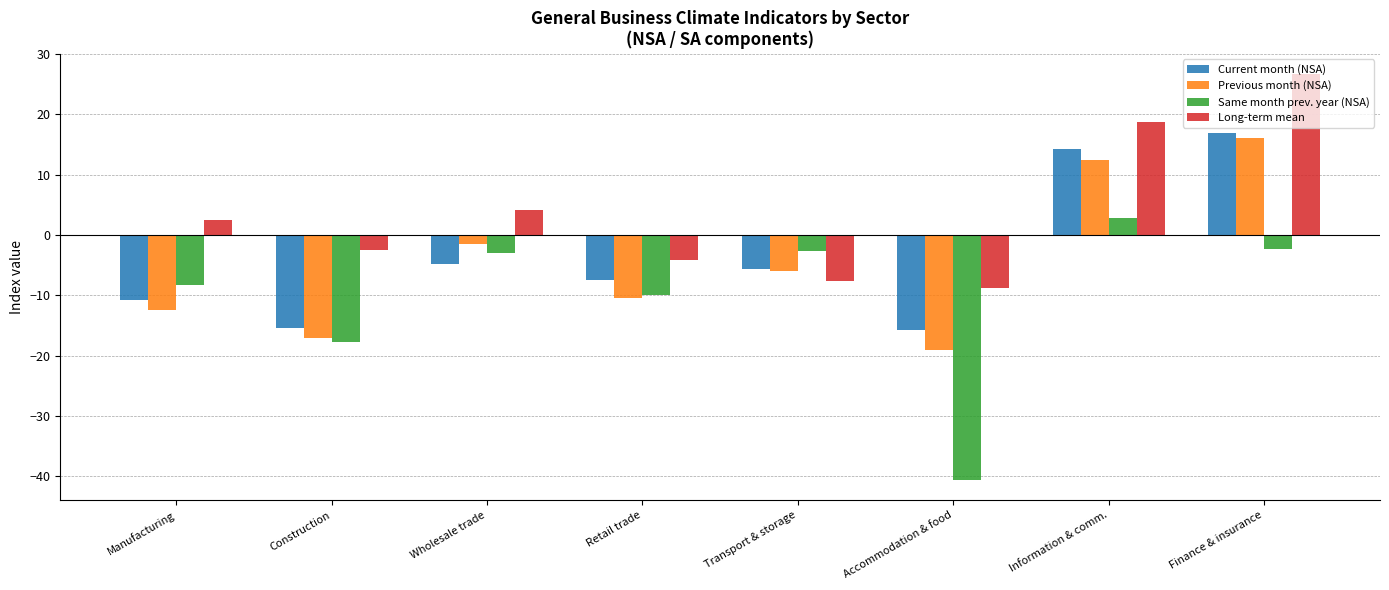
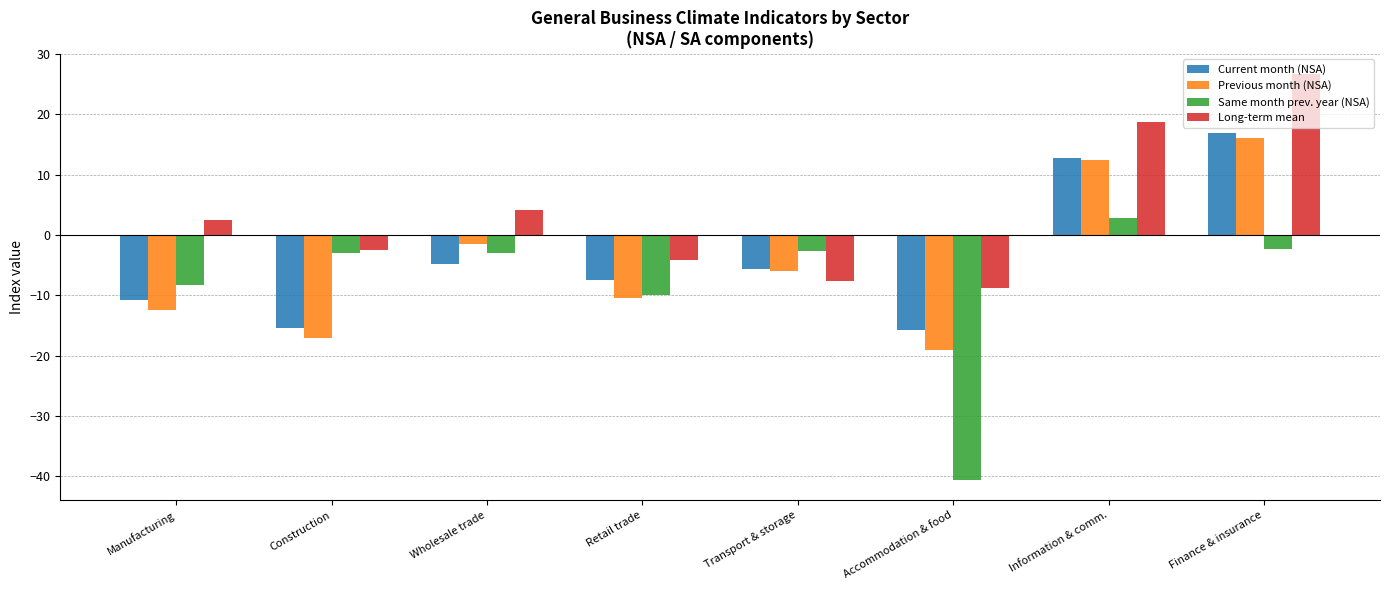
  {
    "Current month (NSA)": {
      "Manufacturing": -11,
      "Construction": -15,
      "Wholesale trade": -5,
      "Retail trade": -8,
      "Transport & storage": -6,
      "Accommodation & food": -16,
-     "Information & comm.": 14,
+     "Information & comm.": 13,
      "Finance & insurance": 17
    },
    "Previous month (NSA)": {
      "Manufacturing": -12,
      "Construction": -17,
      "Wholesale trade": -2,
      "Retail trade": -11,
      "Transport & storage": -6,
      "Accommodation & food": -19,
      "Information & comm.": 13,
      "Finance & insurance": 16
    },
    "Same month prev. year (NSA)": {
      "Manufacturing": -8,
-     "Construction": -18,
+     "Construction": -3,
      "Wholesale trade": -3,
      "Retail trade": -10,
      "Transport & storage": -3,
      "Accommodation & food": -41,
      "Information & comm.": 3,
      "Finance & insurance": -2
    },
    "Long-term mean": {
      "Manufacturing": 3,
      "Construction": -3,
      "Wholesale trade": 4,
      "Retail trade": -4,
      "Transport & storage": -8,
      "Accommodation & food": -9,
      "Information & comm.": 19
    }
  }
